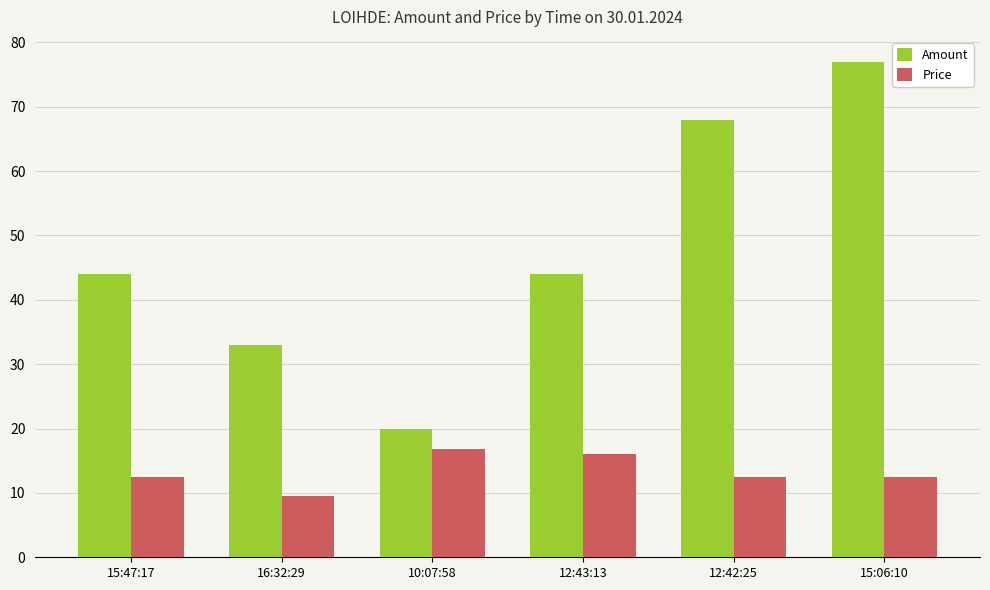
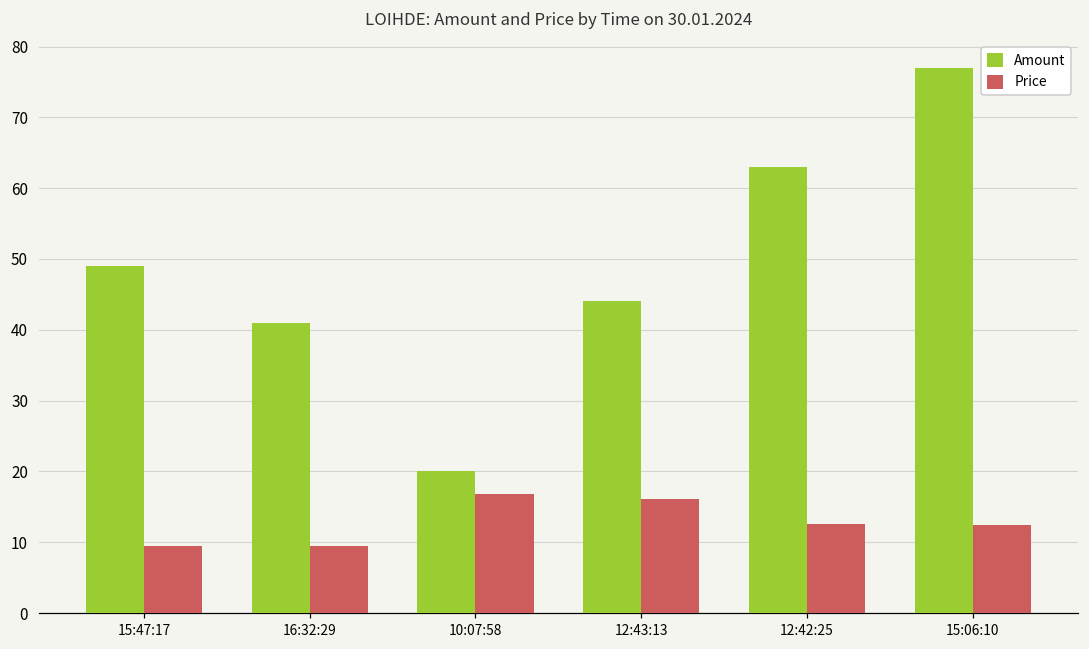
  {
    "Amount": {
-     "15:47:17": 44,
-     "16:32:29": 33,
+     "15:47:17": 49,
+     "16:32:29": 41,
      "10:07:58": 20,
      "12:43:13": 44,
-     "12:42:25": 68,
+     "12:42:25": 63,
      "15:06:10": 77
    },
    "Price": {
-     "15:47:17": 13,
+     "15:47:17": 10,
      "16:32:29": 10,
      "10:07:58": 17,
      "12:43:13": 16,
      "12:42:25": 13,
      "15:06:10": 13
    }
  }
